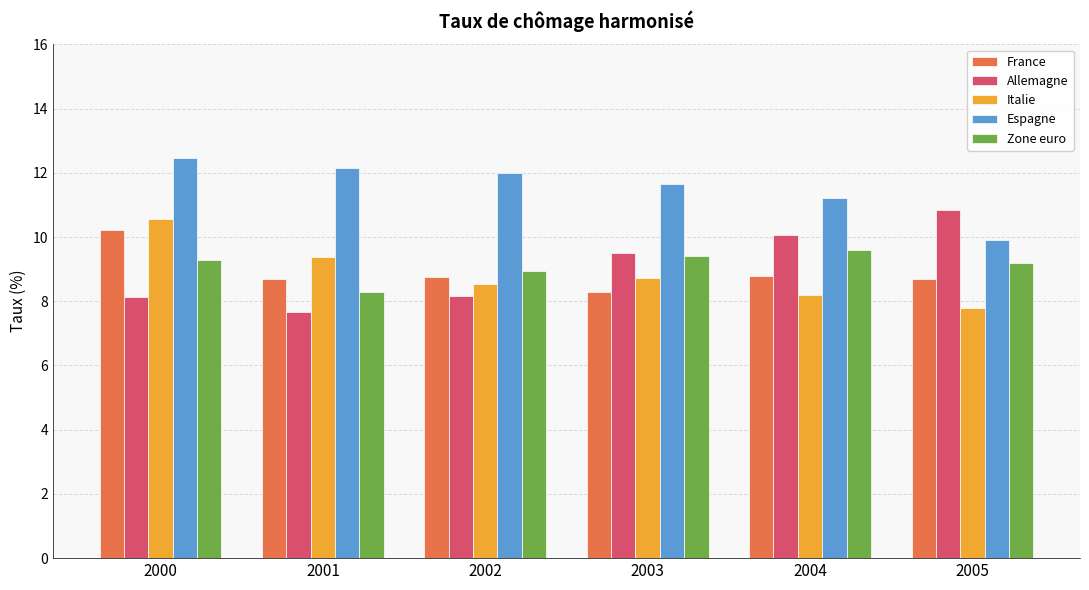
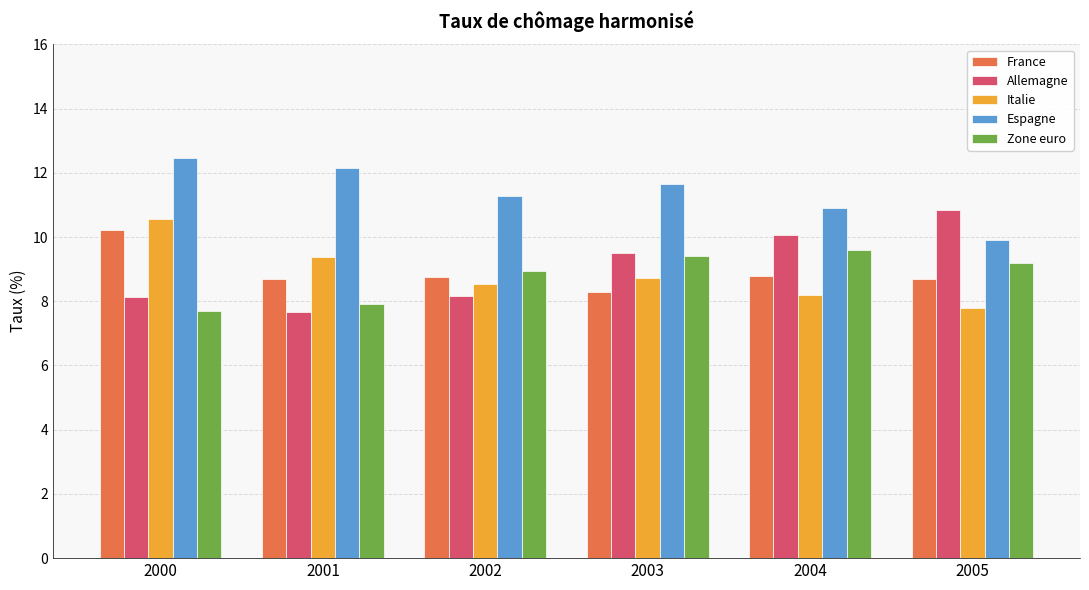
  {
    "Espagne": {
      "2000": 12.5,
      "2001": 12.1,
-     "2002": 12.0,
+     "2002": 11.3,
      "2003": 11.7,
-     "2004": 11.2,
+     "2004": 10.9,
      "2005": 9.9
    },
    "Zone euro": {
-     "2000": 9.3,
-     "2001": 8.3,
+     "2000": 7.7,
+     "2001": 7.9,
      "2002": 8.9,
      "2003": 9.4,
      "2004": 9.6,
      "2005": 9.2
    }
  }
